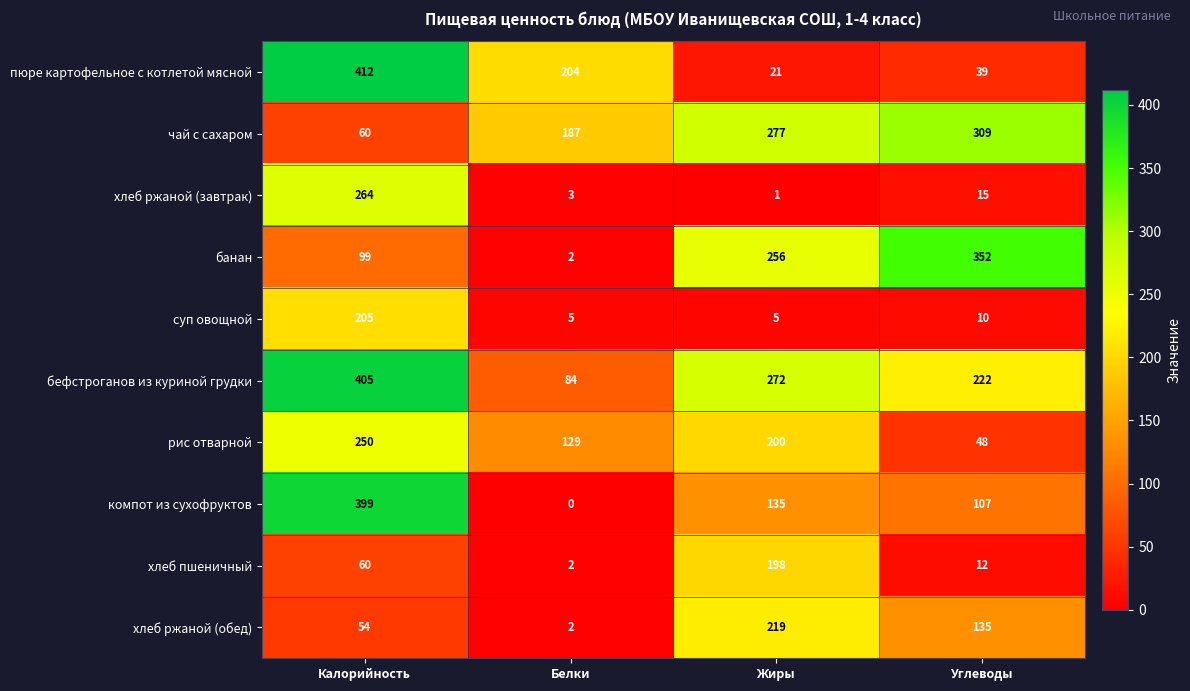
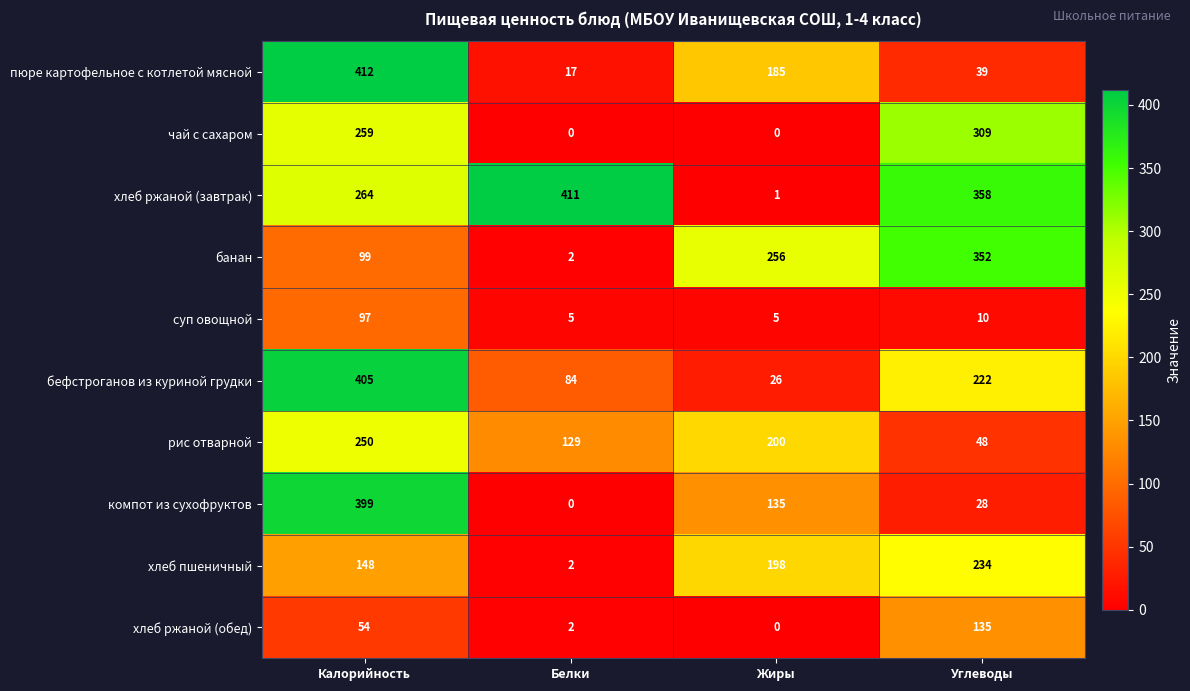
  {
    "пюре картофельное с котлетой мясной": {
      "Калорийность": 412,
-     "Белки": 204,
-     "Жиры": 21,
+     "Белки": 17,
+     "Жиры": 185,
      "Углеводы": 39
    },
    "чай с сахаром": {
-     "Калорийность": 60,
-     "Белки": 187,
-     "Жиры": 277,
+     "Калорийность": 259,
+     "Белки": 0,
+     "Жиры": 0,
      "Углеводы": 309
    },
    "хлеб ржаной (завтрак)": {
      "Калорийность": 264,
-     "Белки": 3,
+     "Белки": 411,
      "Жиры": 1,
-     "Углеводы": 15
+     "Углеводы": 358
    },
    "банан": {
      "Калорийность": 99,
      "Белки": 2,
      "Жиры": 256,
      "Углеводы": 352
    },
    "суп овощной": {
-     "Калорийность": 205,
+     "Калорийность": 97,
      "Белки": 5,
      "Жиры": 5,
      "Углеводы": 10
    },
    "бефстроганов из куриной грудки": {
      "Калорийность": 405,
      "Белки": 84,
-     "Жиры": 272,
+     "Жиры": 26,
      "Углеводы": 222
    },
    "рис отварной": {
      "Калорийность": 250,
      "Белки": 129,
      "Жиры": 200,
      "Углеводы": 48
    },
    "компот из сухофруктов": {
      "Калорийность": 399,
      "Белки": 0,
      "Жиры": 135,
-     "Углеводы": 107
+     "Углеводы": 28
    },
    "хлеб пшеничный": {
-     "Калорийность": 60,
+     "Калорийность": 148,
      "Белки": 2,
      "Жиры": 198,
-     "Углеводы": 12
+     "Углеводы": 234
    },
    "хлеб ржаной (обед)": {
      "Калорийность": 54,
      "Белки": 2,
-     "Жиры": 219,
+     "Жиры": 0,
      "Углеводы": 135
    }
  }
